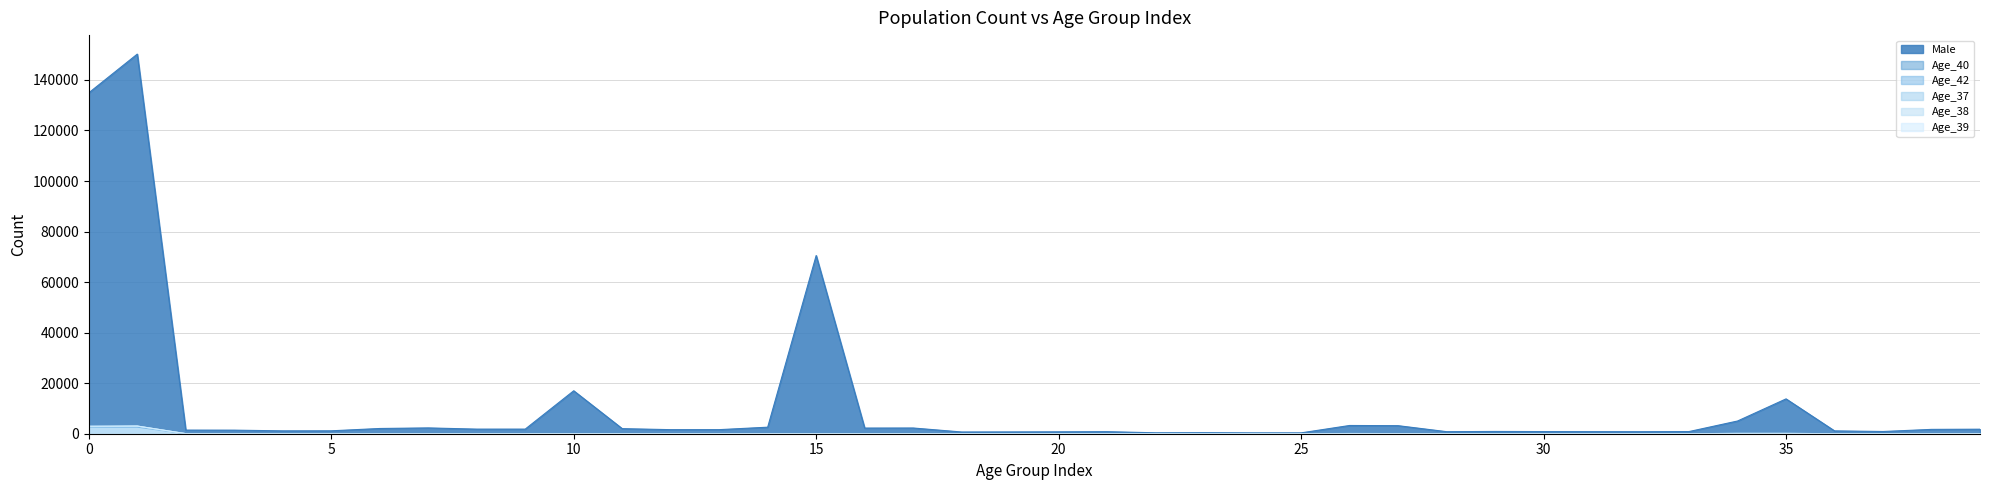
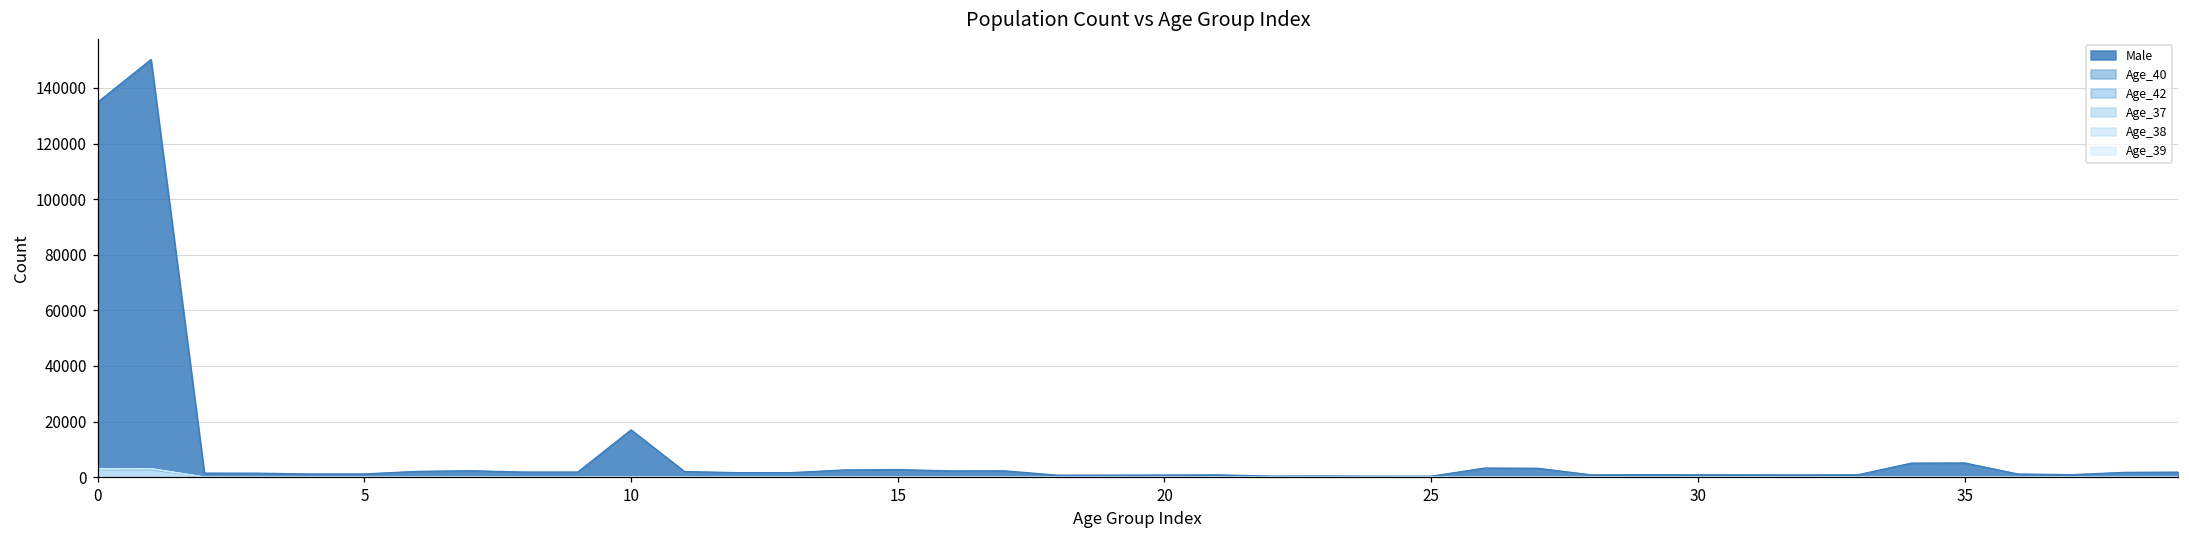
  {
    "Male": {
      "0": 135000,
      "5": 1000,
      "10": 17000,
-     "15": 71000,
-     "35": 14000
+     "15": 3000,
+     "35": 5000
    }
  }
